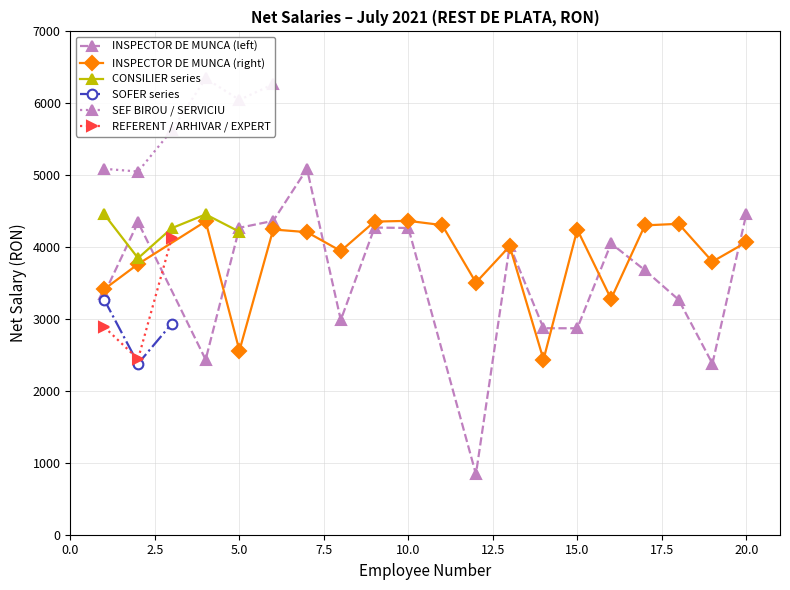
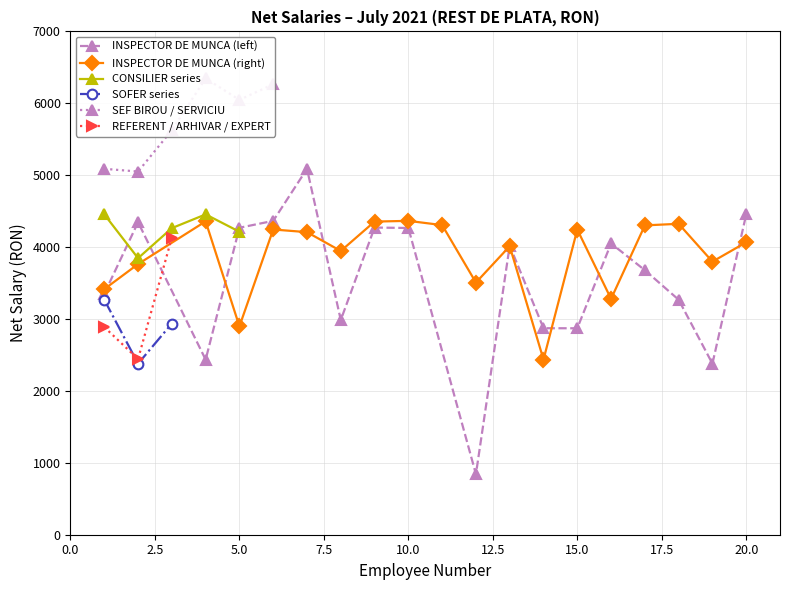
  {
    "INSPECTOR DE MUNCA (right)": {
-     "5.0": 2600,
+     "5.0": 2900,
      "10.0": 4400,
      "15.0": 4200,
      "20.0": 4100
    },
    "CONSILIER series": {
      "5.0": 4200
    }
  }
